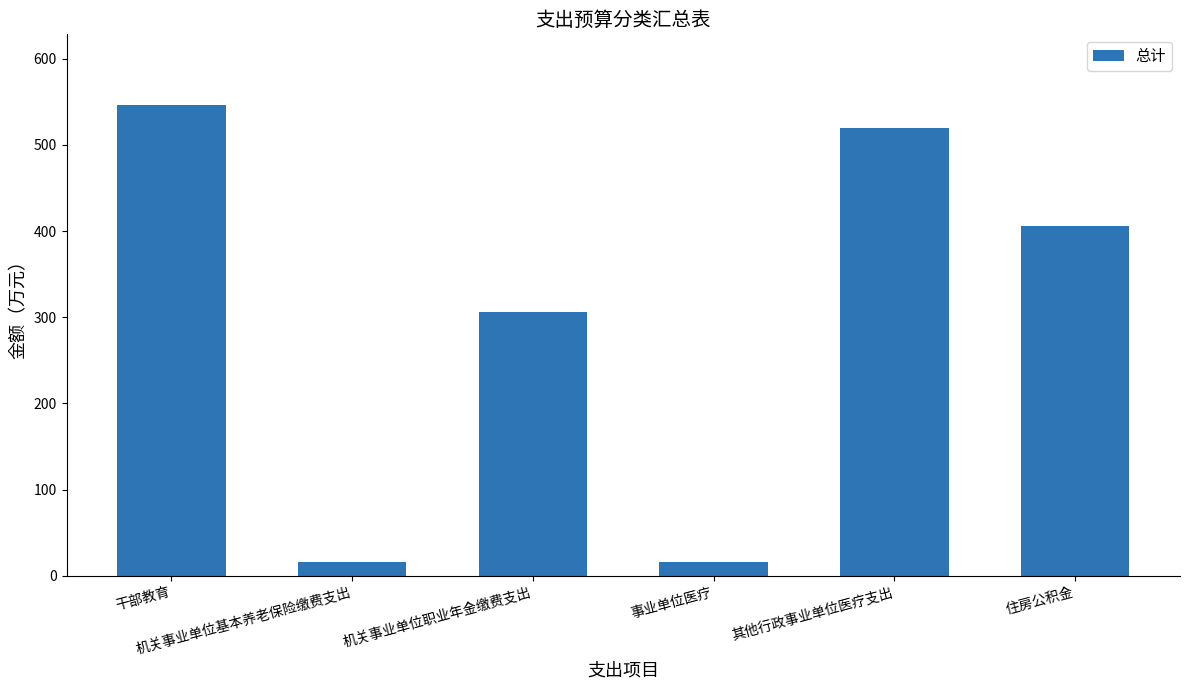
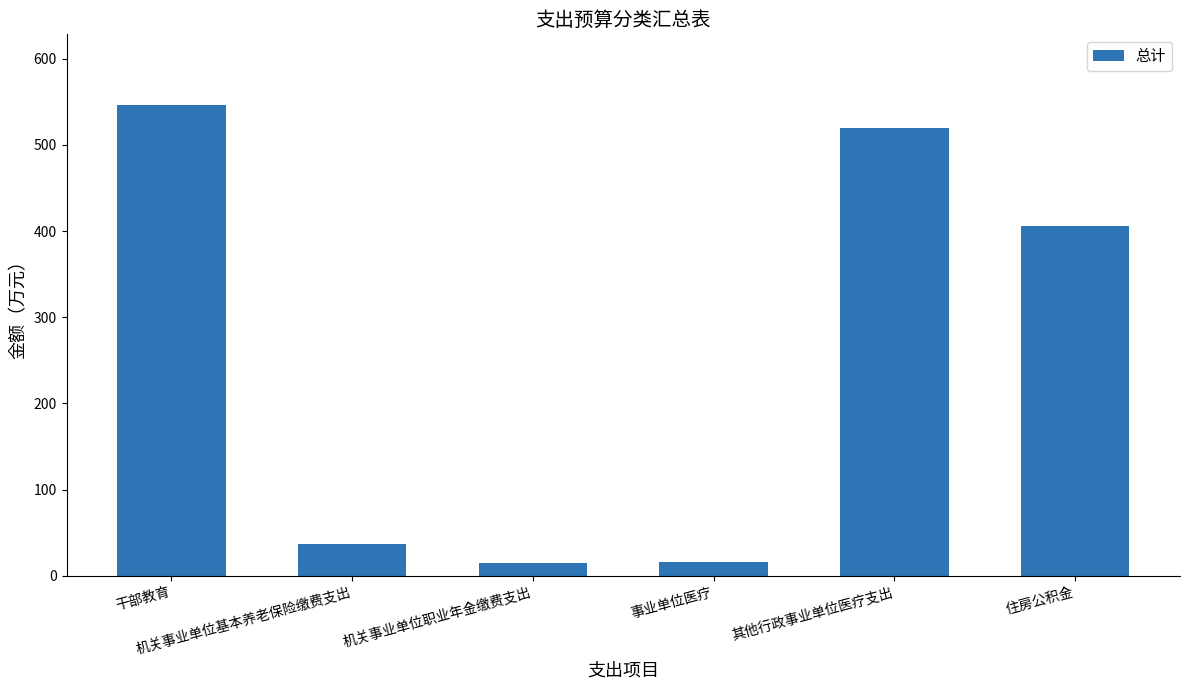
  {
    "干部教育": 550,
-   "机关事业单位基本养老保险缴费支出": 20,
-   "机关事业单位职业年金缴费支出": 310,
+   "机关事业单位基本养老保险缴费支出": 40,
+   "机关事业单位职业年金缴费支出": 20,
    "事业单位医疗": 20,
    "其他行政事业单位医疗支出": 520,
    "住房公积金": 410
  }
